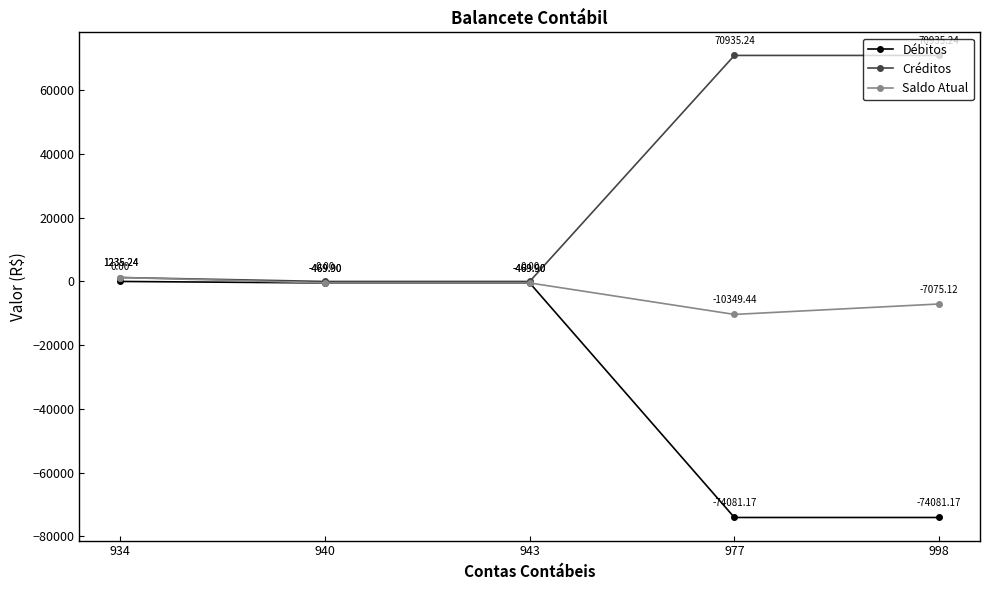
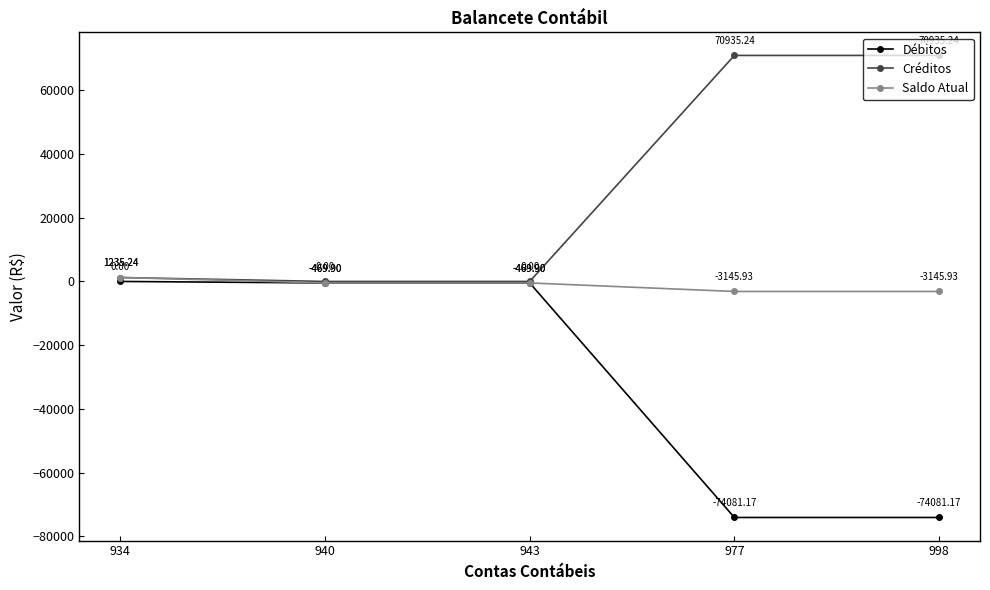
  {
    "Débitos": {
      "977": -74081.17,
      "998": -74081.17
    },
    "Créditos": {
      "977": 70935.24
    },
    "Saldo Atual": {
-     "977": -10349.44,
-     "998": -7075.12
+     "977": -3145.93,
+     "998": -3145.93
    }
  }
